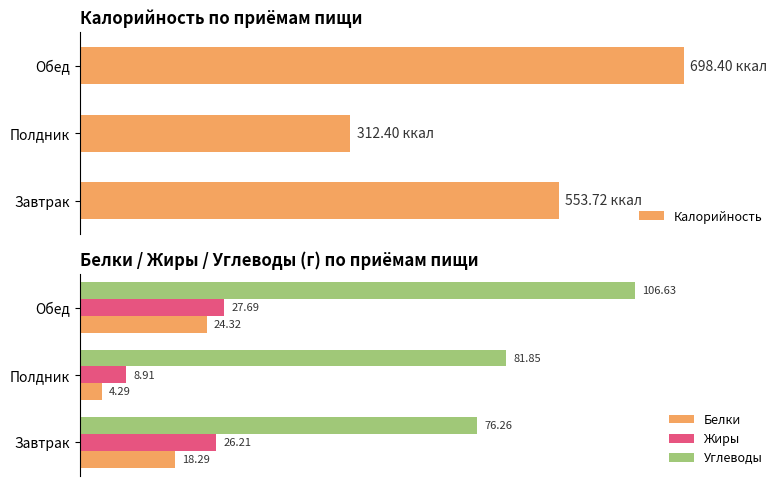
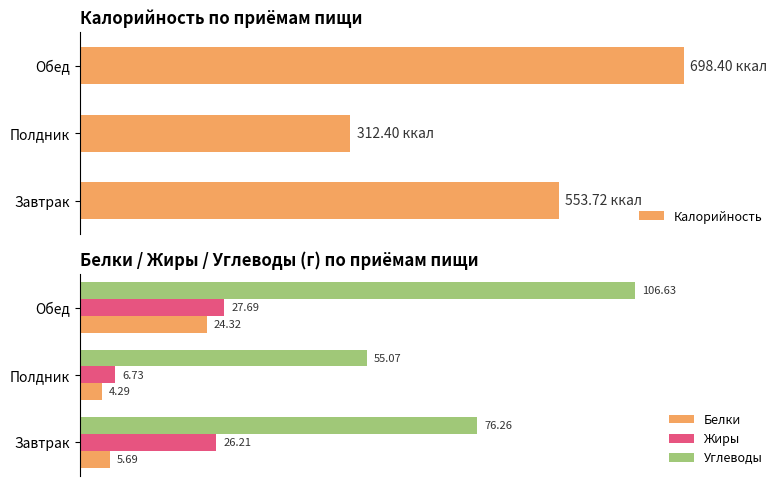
  {
    "Калорийность по приёмам пищи": {
      "Обед": 698.40,
      "Полдник": 312.40,
      "Завтрак": 553.72
    },
    "Белки / Жиры / Углеводы (г) по приёмам пищи": {
      "Белки": {
        "Обед": 24.32,
        "Полдник": 4.29,
-       "Завтрак": 18.29
+       "Завтрак": 5.69
      },
      "Жиры": {
        "Обед": 27.69,
-       "Полдник": 8.91,
+       "Полдник": 6.73,
        "Завтрак": 26.21
      },
      "Углеводы": {
        "Обед": 106.63,
-       "Полдник": 81.85,
+       "Полдник": 55.07,
        "Завтрак": 76.26
      }
    }
  }
